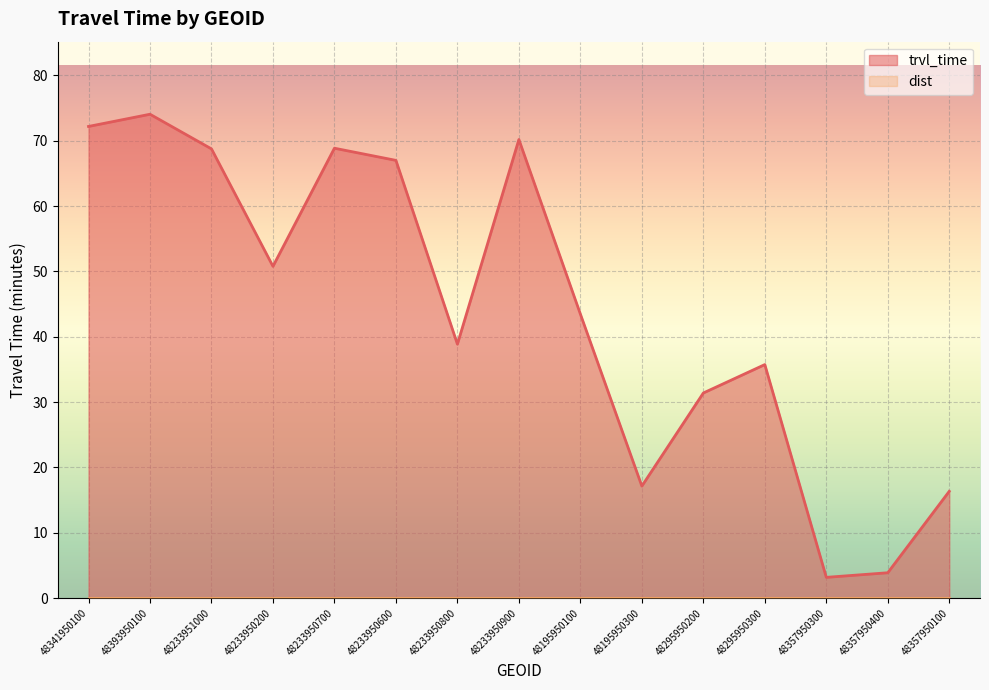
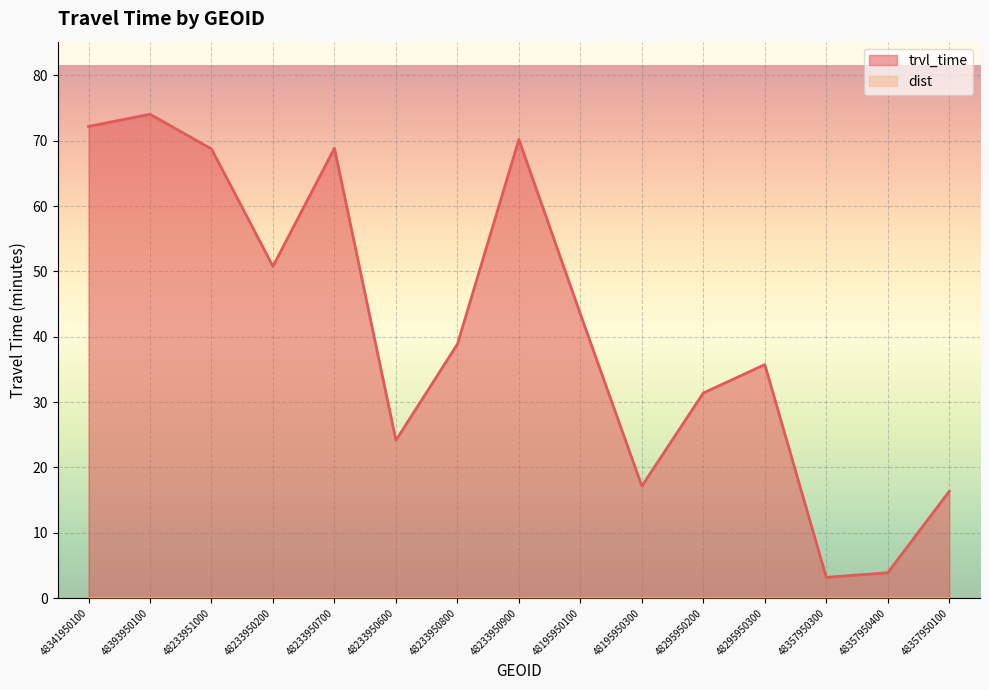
  {
    "trvl_time": {
      "48341950100": 72,
      "48393950100": 74,
      "48233951000": 69,
      "48233950200": 51,
      "48233950700": 69,
-     "48233950600": 67,
+     "48233950600": 24,
      "48233950800": 39,
      "48233950900": 70,
      "48195950100": 43,
      "48195950300": 17,
      "48295950200": 31,
      "48295950300": 36,
      "48357950300": 3,
      "48357950400": 4,
      "48357950100": 16
    },
    "dist": {
      "48341950100": 0,
      "48393950100": 0,
      "48233951000": 0,
      "48233950200": 0,
      "48233950700": 0,
      "48233950600": 0,
      "48233950800": 0,
      "48233950900": 0,
      "48195950100": 0,
      "48195950300": 0,
      "48295950200": 0,
      "48295950300": 0,
      "48357950300": 0,
      "48357950400": 0,
      "48357950100": 0
    }
  }
